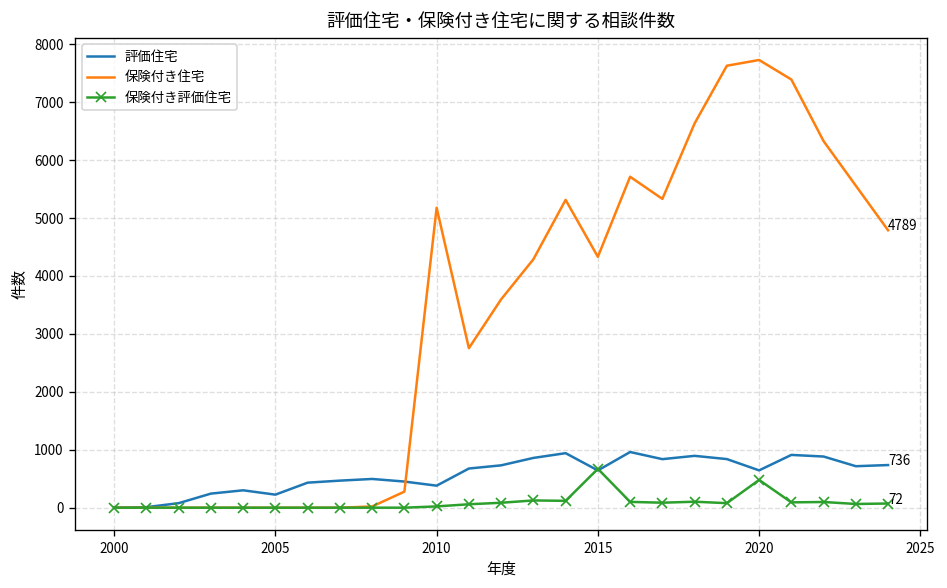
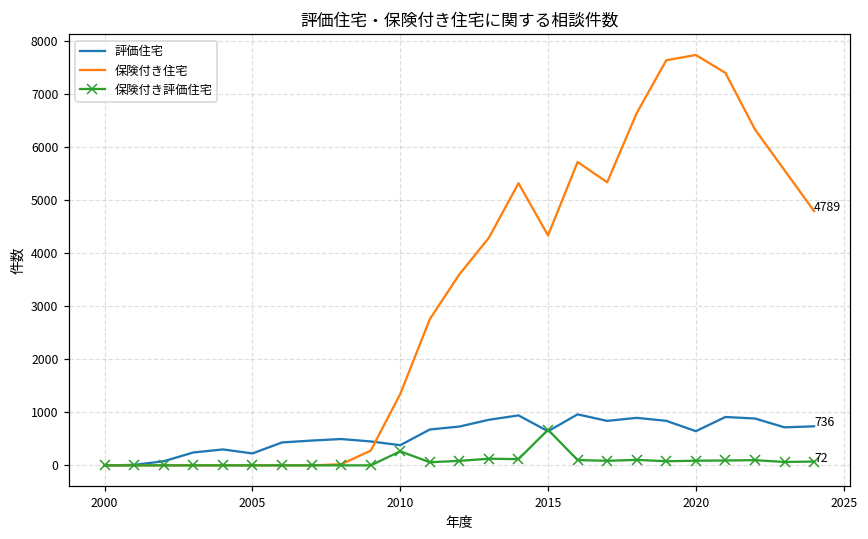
  {
    "評価住宅": {
      "2005": 200,
      "2010": 400,
      "2020": 600
    },
    "保険付き住宅": {
-     "2010": 5200,
+     "2010": 1300,
      "2015": 4300,
      "2020": 7700
    },
    "保険付き評価住宅": {
-     "2010": 0,
-     "2020": 500
+     "2010": 300,
+     "2020": 100
    }
  }
